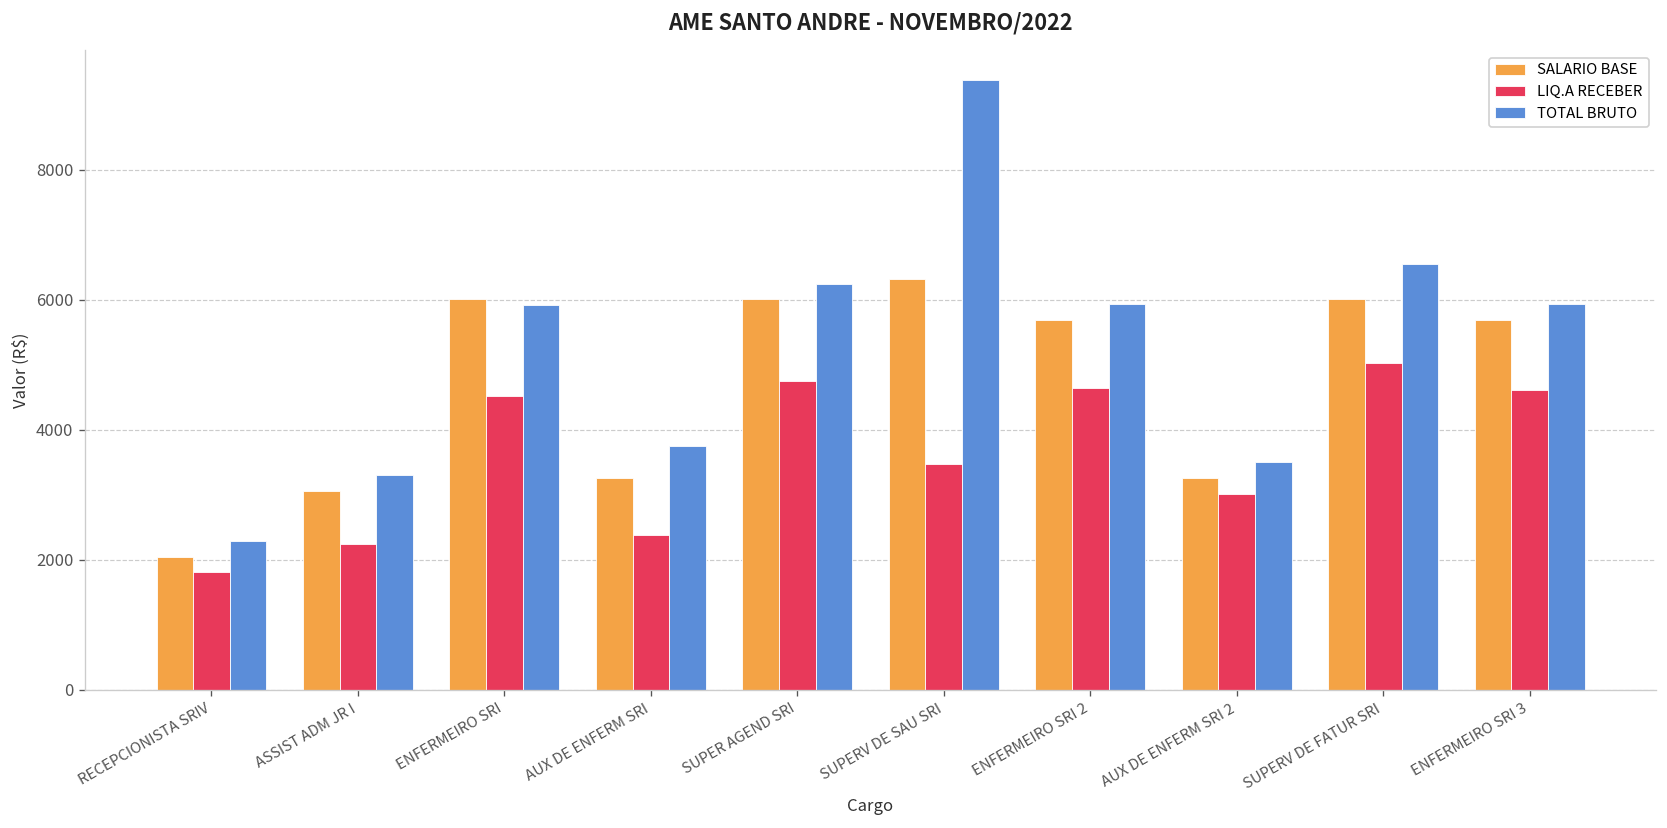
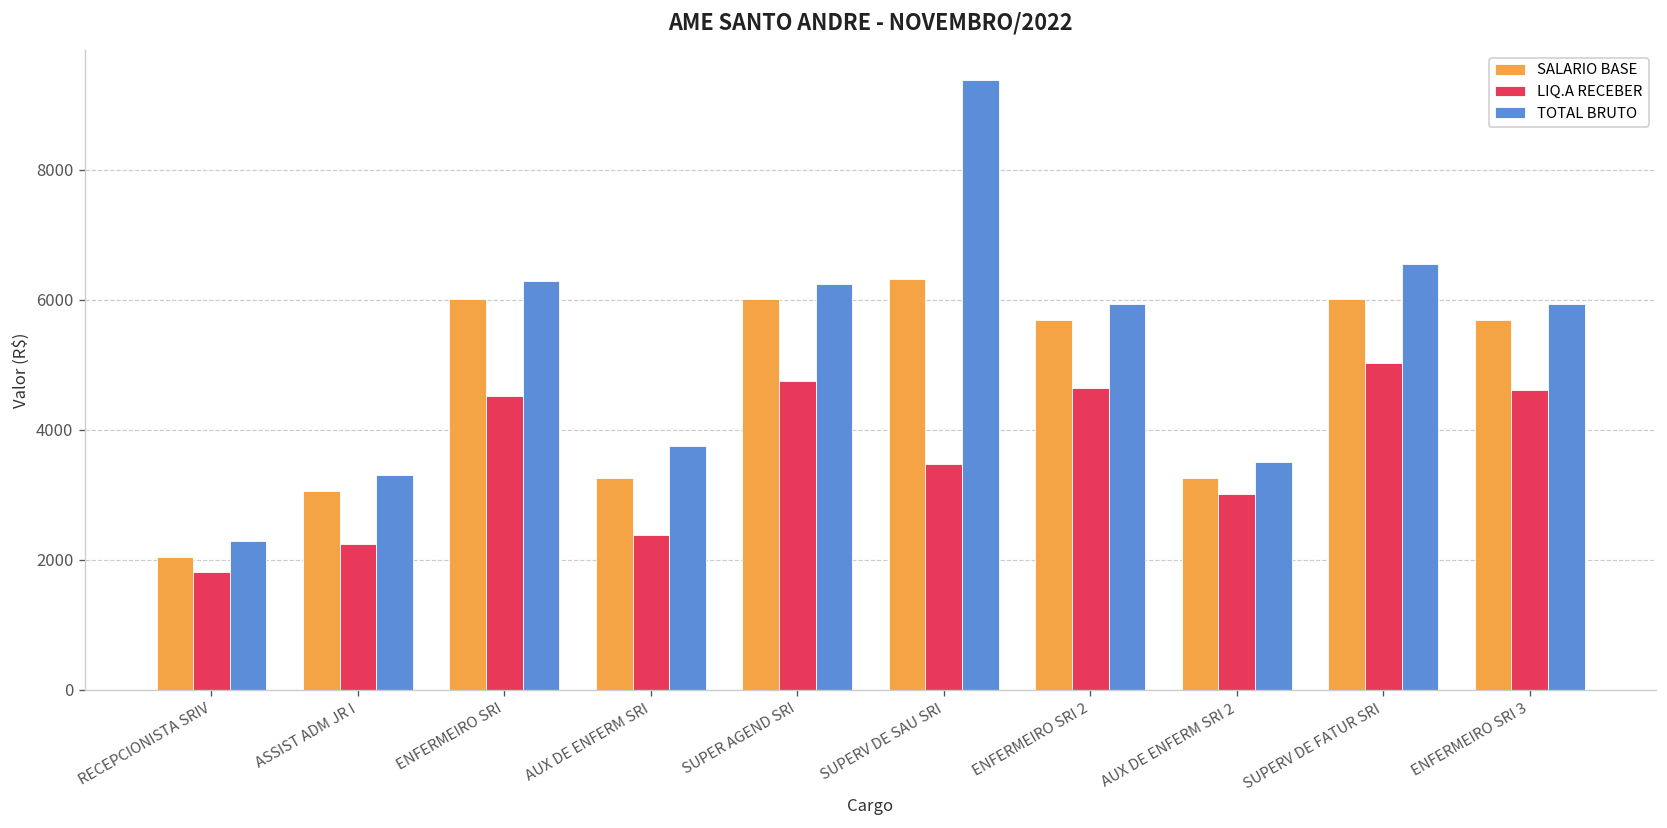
  {
    "SALARIO BASE": {
      "RECEPCIONISTA SRIV": 2100,
      "ASSIST ADM JR I": 3100,
      "ENFERMEIRO SRI": 6000,
      "AUX DE ENFERM SRI": 3300,
      "SUPER AGEND SRI": 6000,
      "SUPERV DE SAU SRI": 6300,
      "ENFERMEIRO SRI 2": 5700,
      "AUX DE ENFERM SRI 2": 3300,
      "SUPERV DE FATUR SRI": 6000,
      "ENFERMEIRO SRI 3": 5700
    },
    "LIQ.A RECEBER": {
      "RECEPCIONISTA SRIV": 1800,
      "ASSIST ADM JR I": 2300,
      "ENFERMEIRO SRI": 4500,
      "AUX DE ENFERM SRI": 2400,
      "SUPER AGEND SRI": 4800,
      "SUPERV DE SAU SRI": 3500,
      "ENFERMEIRO SRI 2": 4600,
      "AUX DE ENFERM SRI 2": 3000,
      "SUPERV DE FATUR SRI": 5000,
      "ENFERMEIRO SRI 3": 4600
    },
    "TOTAL BRUTO": {
      "RECEPCIONISTA SRIV": 2300,
      "ASSIST ADM JR I": 3300,
-     "ENFERMEIRO SRI": 5900,
+     "ENFERMEIRO SRI": 6300,
      "AUX DE ENFERM SRI": 3800,
      "SUPER AGEND SRI": 6200,
      "SUPERV DE SAU SRI": 9400,
      "ENFERMEIRO SRI 2": 5900,
      "AUX DE ENFERM SRI 2": 3500,
      "SUPERV DE FATUR SRI": 6500,
      "ENFERMEIRO SRI 3": 5900
    }
  }
